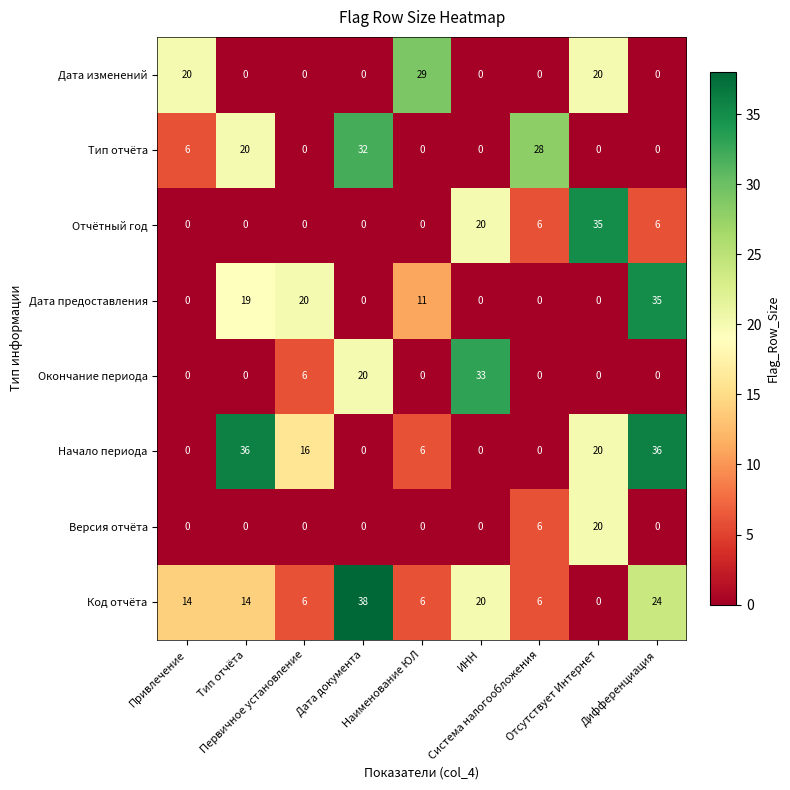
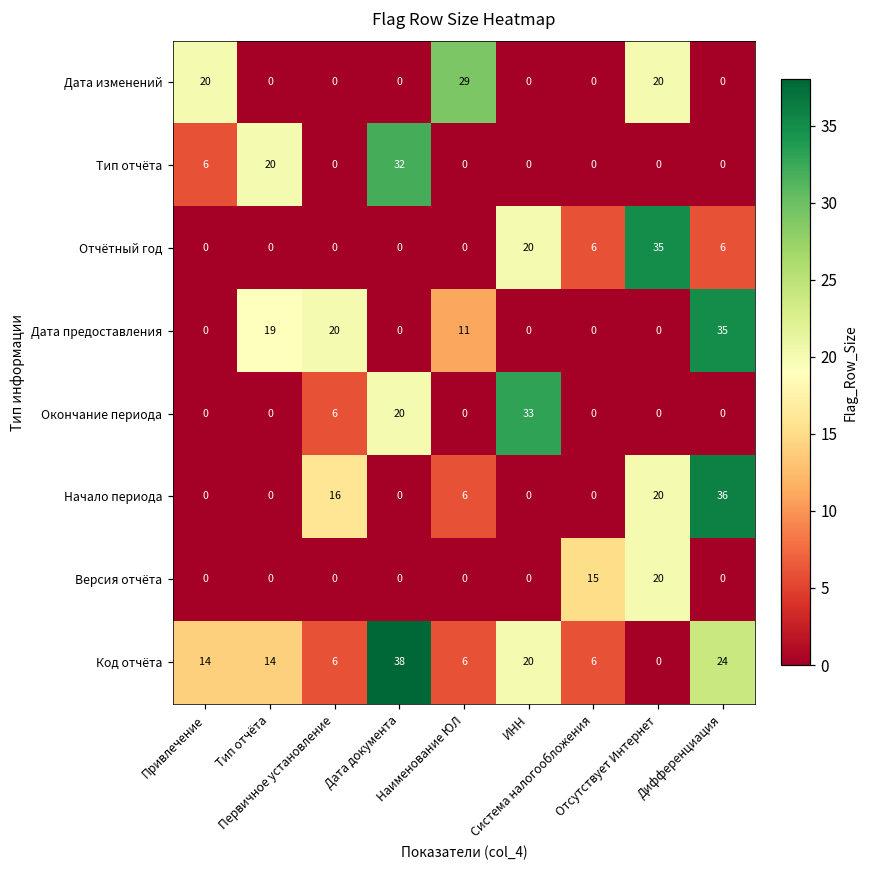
  {
    "Дата изменений": {
      "Привлечение": 20,
      "Тип отчёта": 0,
      "Первичное установление": 0,
      "Дата документа": 0,
      "Наименование ЮЛ": 29,
      "ИНН": 0,
      "Система налогообложения": 0,
      "Отсутствует Интернет": 20,
      "Дифференциация": 0
    },
    "Тип отчёта": {
      "Привлечение": 6,
      "Тип отчёта": 20,
      "Первичное установление": 0,
      "Дата документа": 32,
      "Наименование ЮЛ": 0,
      "ИНН": 0,
-     "Система налогообложения": 28,
+     "Система налогообложения": 0,
      "Отсутствует Интернет": 0,
      "Дифференциация": 0
    },
    "Отчётный год": {
      "Привлечение": 0,
      "Тип отчёта": 0,
      "Первичное установление": 0,
      "Дата документа": 0,
      "Наименование ЮЛ": 0,
      "ИНН": 20,
      "Система налогообложения": 6,
      "Отсутствует Интернет": 35,
      "Дифференциация": 6
    },
    "Дата предоставления": {
      "Привлечение": 0,
      "Тип отчёта": 19,
      "Первичное установление": 20,
      "Дата документа": 0,
      "Наименование ЮЛ": 11,
      "ИНН": 0,
      "Система налогообложения": 0,
      "Отсутствует Интернет": 0,
      "Дифференциация": 35
    },
    "Окончание периода": {
      "Привлечение": 0,
      "Тип отчёта": 0,
      "Первичное установление": 6,
      "Дата документа": 20,
      "Наименование ЮЛ": 0,
      "ИНН": 33,
      "Система налогообложения": 0,
      "Отсутствует Интернет": 0,
      "Дифференциация": 0
    },
    "Начало периода": {
      "Привлечение": 0,
-     "Тип отчёта": 36,
+     "Тип отчёта": 0,
      "Первичное установление": 16,
      "Дата документа": 0,
      "Наименование ЮЛ": 6,
      "ИНН": 0,
      "Система налогообложения": 0,
      "Отсутствует Интернет": 20,
      "Дифференциация": 36
    },
    "Версия отчёта": {
      "Привлечение": 0,
      "Тип отчёта": 0,
      "Первичное установление": 0,
      "Дата документа": 0,
      "Наименование ЮЛ": 0,
      "ИНН": 0,
-     "Система налогообложения": 6,
+     "Система налогообложения": 15,
      "Отсутствует Интернет": 20,
      "Дифференциация": 0
    },
    "Код отчёта": {
      "Привлечение": 14,
      "Тип отчёта": 14,
      "Первичное установление": 6,
      "Дата документа": 38,
      "Наименование ЮЛ": 6,
      "ИНН": 20,
      "Система налогообложения": 6,
      "Отсутствует Интернет": 0,
      "Дифференциация": 24
    }
  }
